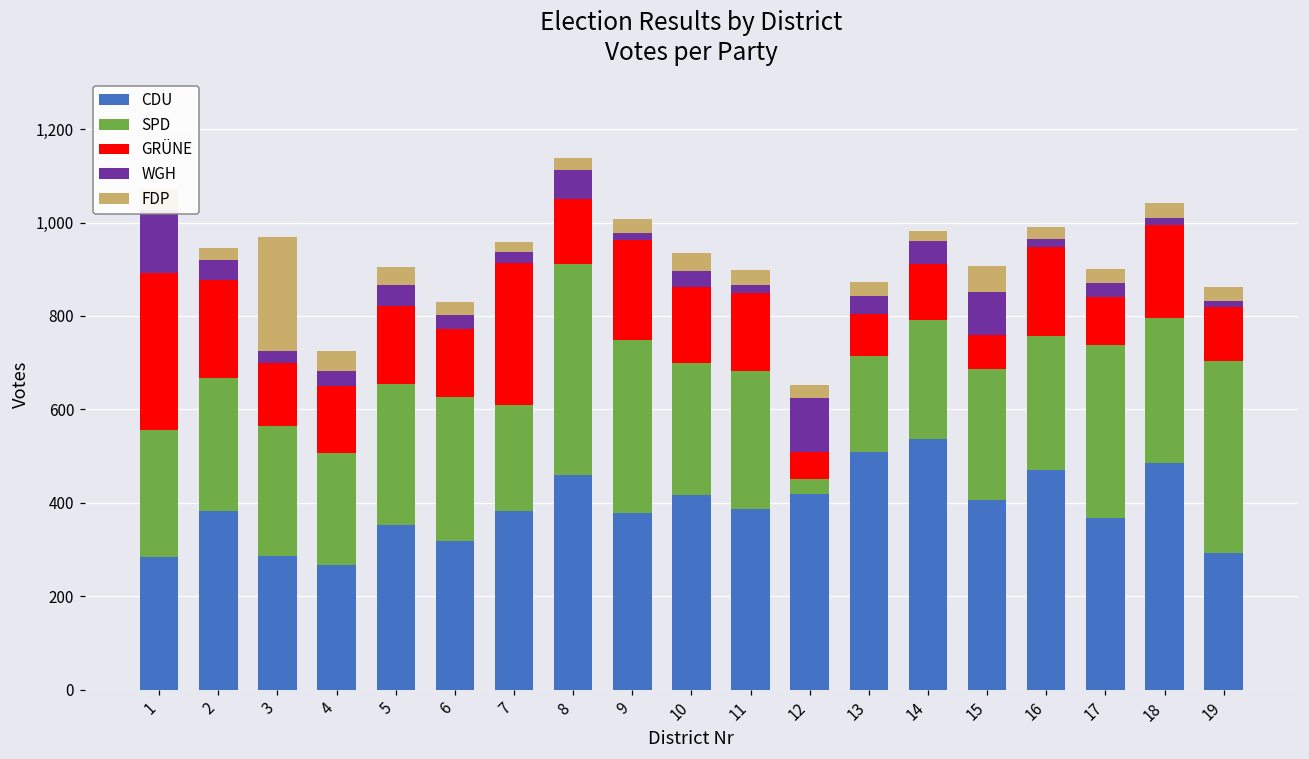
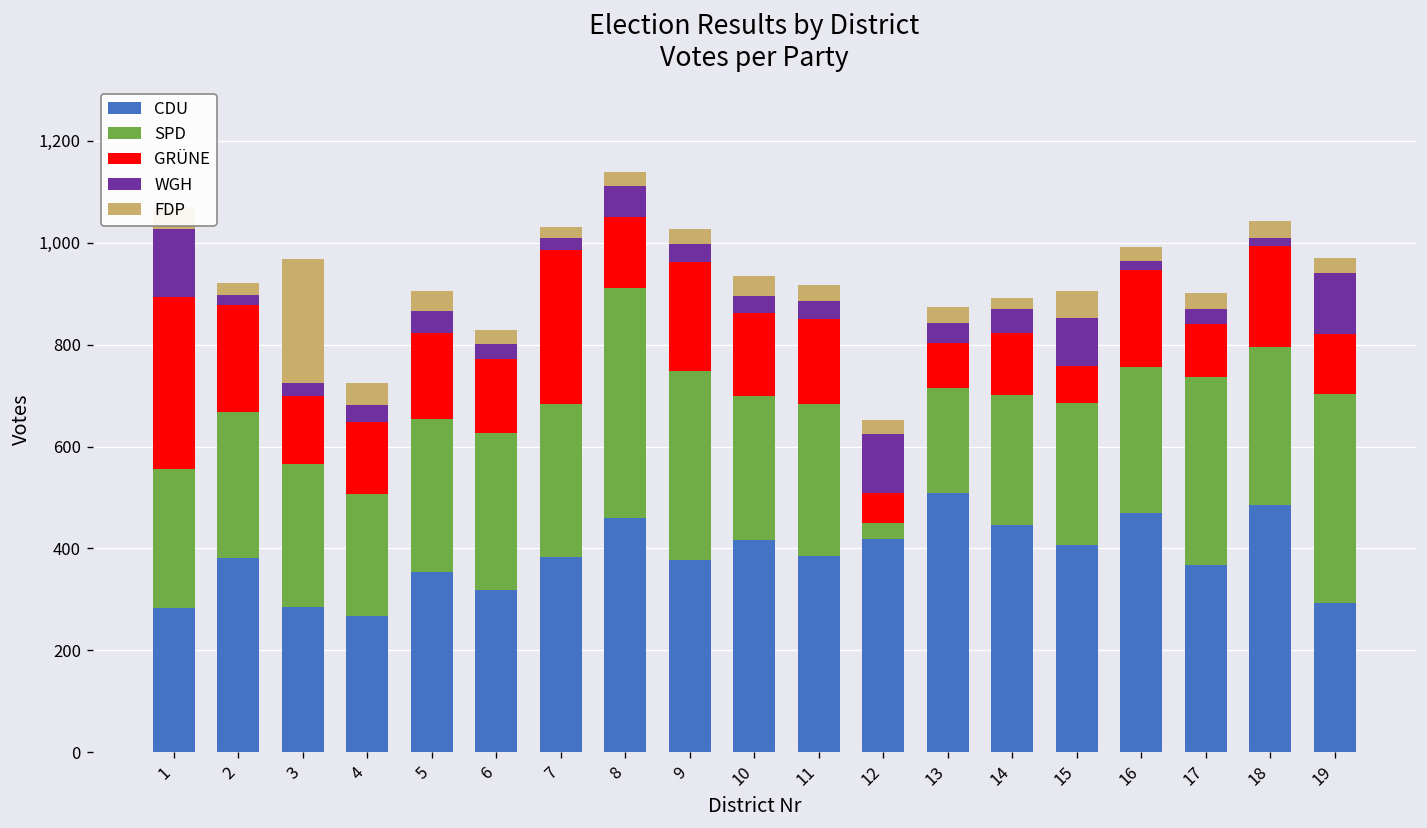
  {
    "CDU": {
      "1": 280,
      "2": 380,
      "3": 290,
      "4": 270,
      "5": 350,
      "6": 320,
      "7": 380,
      "8": 460,
      "9": 380,
      "10": 420,
      "11": 390,
      "12": 420,
      "13": 510,
-     "14": 540,
+     "14": 450,
      "15": 410,
      "16": 470,
      "17": 370,
      "18": 490,
      "19": 290
    },
    "SPD": {
      "1": 270,
      "2": 290,
      "3": 280,
      "4": 240,
      "5": 300,
      "6": 310,
-     "7": 230,
+     "7": 300,
      "8": 450,
      "9": 370,
      "10": 280,
      "11": 300,
      "12": 30,
      "13": 210,
      "14": 260,
      "15": 280,
      "16": 290,
      "17": 370,
      "18": 310,
      "19": 410
    },
    "GRÜNE": {
      "1": 340,
      "2": 210,
      "3": 130,
      "4": 140,
      "5": 170,
      "6": 140,
      "7": 300,
      "8": 140,
      "9": 210,
      "10": 160,
      "11": 170,
      "12": 60,
      "13": 90,
      "14": 120,
      "15": 70,
      "16": 190,
      "17": 100,
      "18": 200,
      "19": 120
    },
    "WGH": {
      "1": 130,
-     "2": 40,
+     "2": 20,
      "3": 30,
      "4": 30,
      "5": 40,
      "6": 30,
      "7": 20,
      "8": 60,
-     "9": 20,
+     "9": 40,
      "10": 30,
-     "11": 20,
+     "11": 40,
      "12": 120,
      "13": 40,
      "14": 50,
      "15": 90,
      "16": 20,
      "17": 30,
      "18": 20,
-     "19": 10
+     "19": 120
    },
    "FDP": {
      "2": 30,
      "3": 240,
      "4": 40,
      "5": 40,
      "6": 30,
      "7": 20,
      "8": 30,
      "9": 30,
      "10": 40,
      "11": 30,
      "12": 30,
      "13": 30,
      "14": 20,
      "15": 50,
      "16": 30,
      "17": 30,
      "18": 30,
      "19": 30
    }
  }
